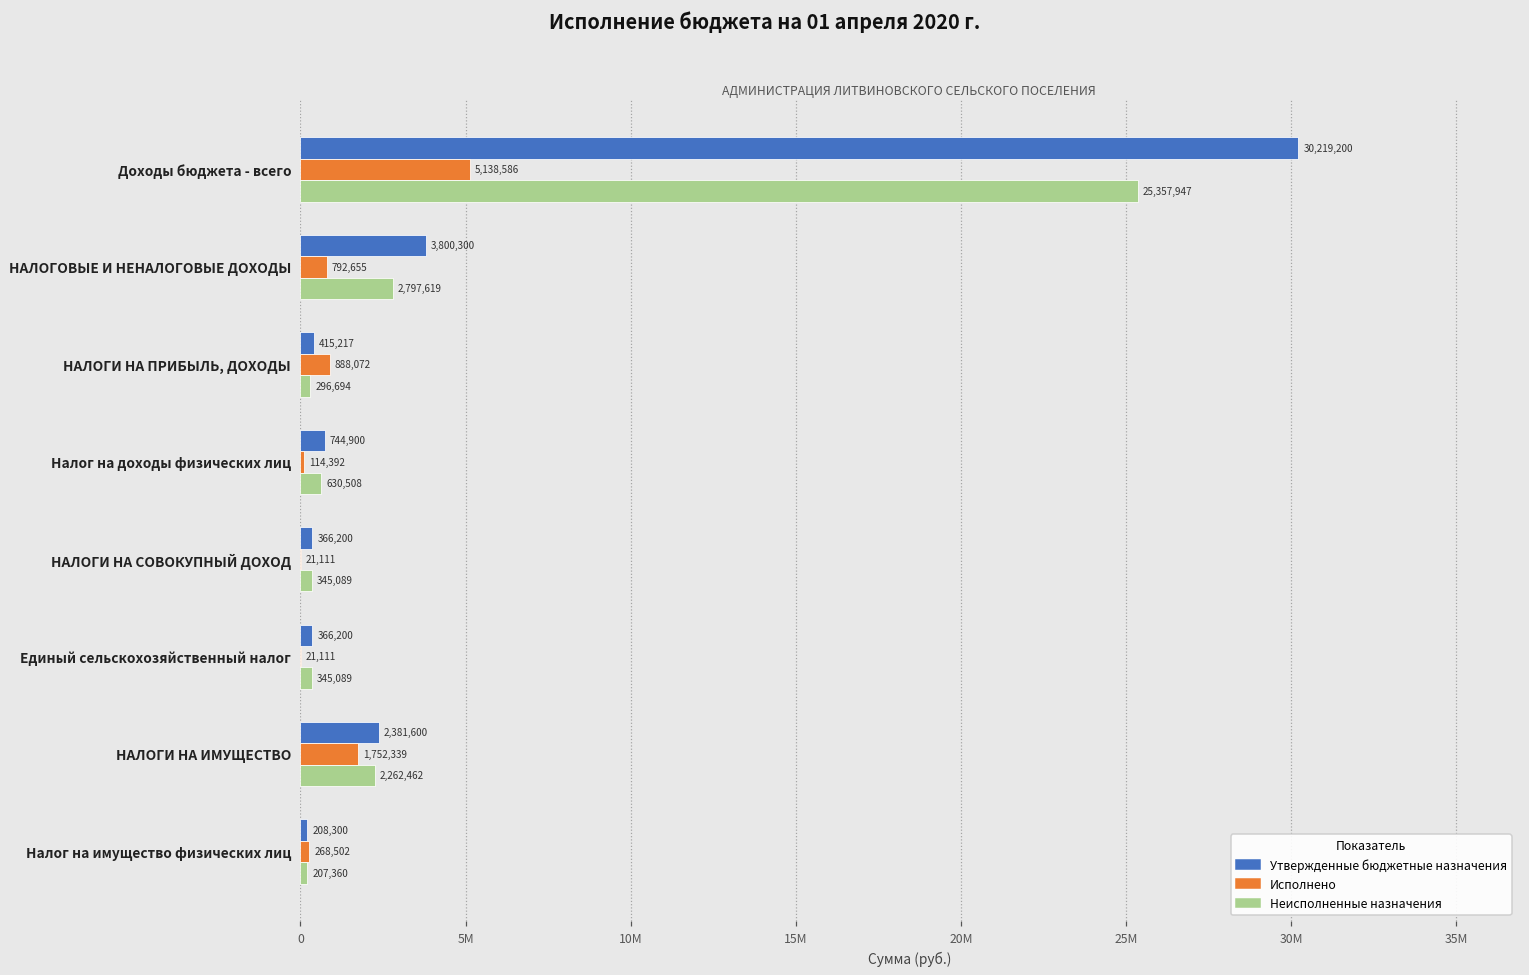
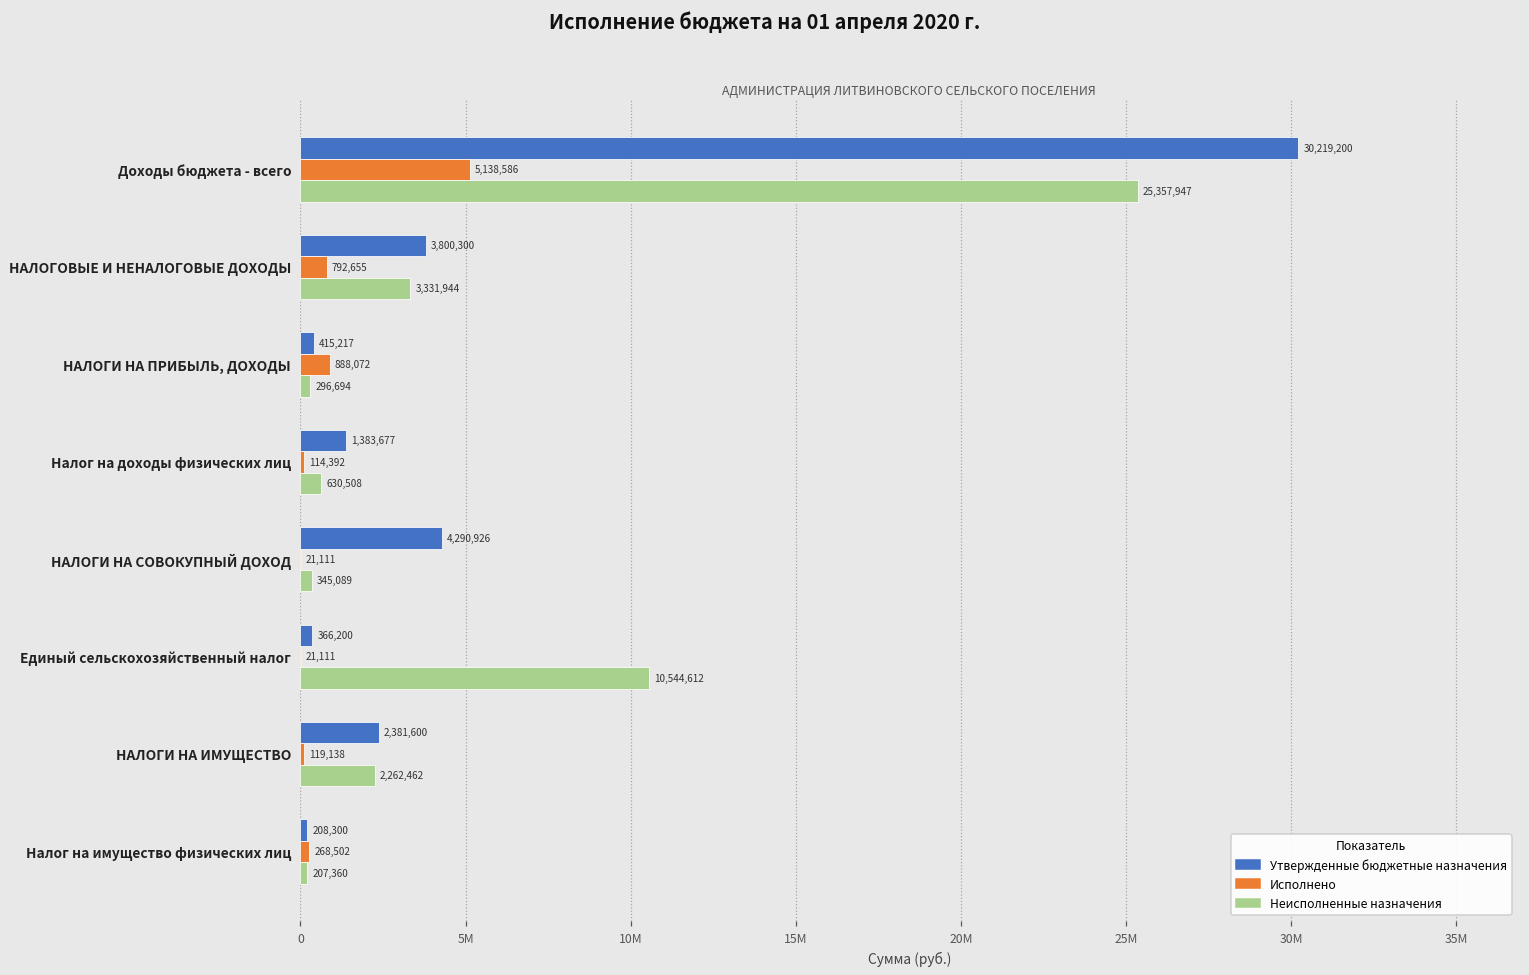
  {
    "Утвержденные бюджетные назначения": {
      "Доходы бюджета - всего": "30,219,200",
      "НАЛОГОВЫЕ И НЕНАЛОГОВЫЕ ДОХОДЫ": "3,800,300",
      "НАЛОГИ НА ПРИБЫЛЬ, ДОХОДЫ": "415,217",
-     "Налог на доходы физических лиц": "744,900",
-     "НАЛОГИ НА СОВОКУПНЫЙ ДОХОД": "366,200",
+     "Налог на доходы физических лиц": "1,383,677",
+     "НАЛОГИ НА СОВОКУПНЫЙ ДОХОД": "4,290,926",
      "Единый сельскохозяйственный налог": "366,200",
      "НАЛОГИ НА ИМУЩЕСТВО": "2,381,600",
      "Налог на имущество физических лиц": "208,300"
    },
    "Исполнено": {
      "Доходы бюджета - всего": "5,138,586",
      "НАЛОГОВЫЕ И НЕНАЛОГОВЫЕ ДОХОДЫ": "792,655",
      "НАЛОГИ НА ПРИБЫЛЬ, ДОХОДЫ": "888,072",
      "Налог на доходы физических лиц": "114,392",
      "НАЛОГИ НА СОВОКУПНЫЙ ДОХОД": "21,111",
      "Единый сельскохозяйственный налог": "21,111",
-     "НАЛОГИ НА ИМУЩЕСТВО": "1,752,339",
+     "НАЛОГИ НА ИМУЩЕСТВО": "119,138",
      "Налог на имущество физических лиц": "268,502"
    },
    "Неисполненные назначения": {
      "Доходы бюджета - всего": "25,357,947",
-     "НАЛОГОВЫЕ И НЕНАЛОГОВЫЕ ДОХОДЫ": "2,797,619",
+     "НАЛОГОВЫЕ И НЕНАЛОГОВЫЕ ДОХОДЫ": "3,331,944",
      "НАЛОГИ НА ПРИБЫЛЬ, ДОХОДЫ": "296,694",
      "Налог на доходы физических лиц": "630,508",
      "НАЛОГИ НА СОВОКУПНЫЙ ДОХОД": "345,089",
-     "Единый сельскохозяйственный налог": "345,089",
+     "Единый сельскохозяйственный налог": "10,544,612",
      "НАЛОГИ НА ИМУЩЕСТВО": "2,262,462",
      "Налог на имущество физических лиц": "207,360"
    }
  }
